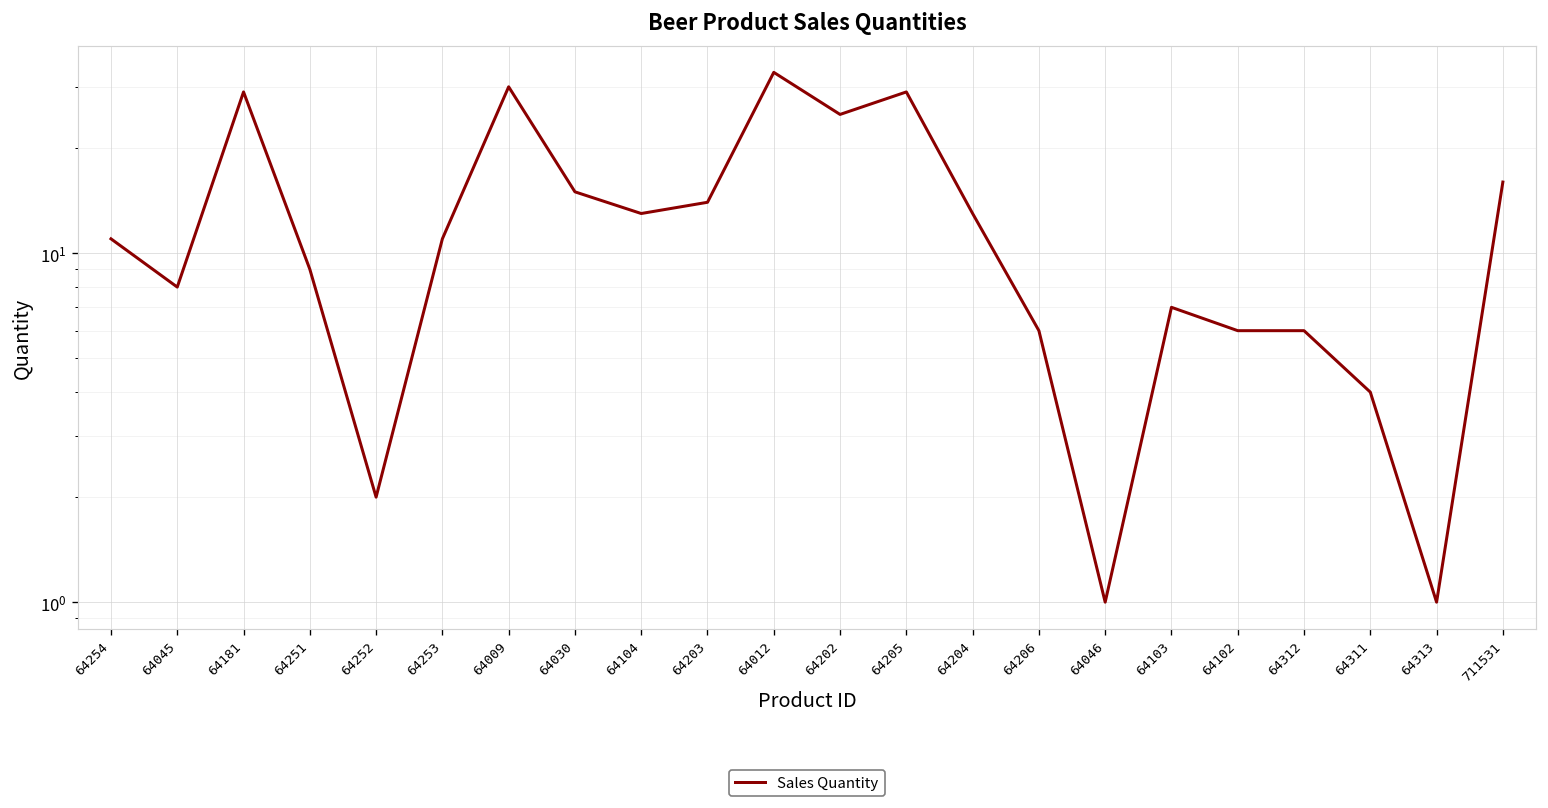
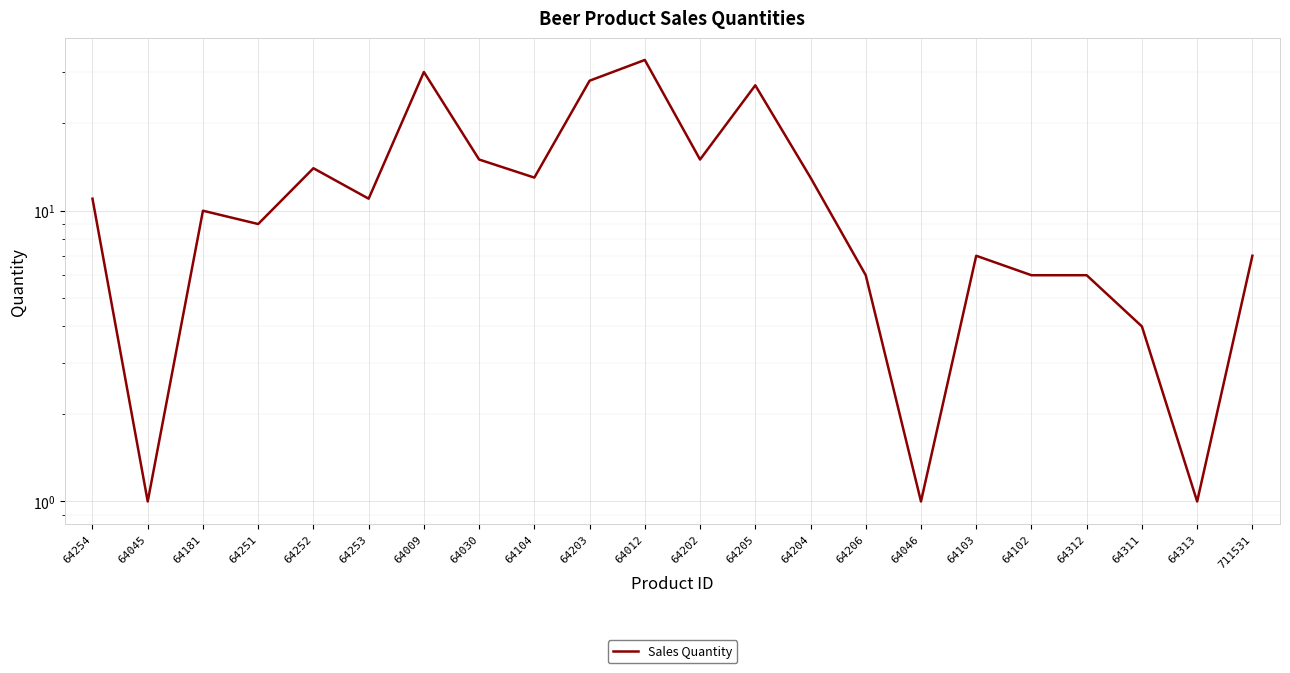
  {
    "64254": 11,
-   "64045": 8,
-   "64181": 29,
+   "64045": 1,
+   "64181": 10,
    "64251": 9,
-   "64252": 2,
+   "64252": 14,
    "64253": 11,
    "64009": 30,
    "64030": 15,
    "64104": 13,
-   "64203": 14,
+   "64203": 28,
    "64012": 33,
-   "64202": 25,
-   "64205": 29,
+   "64202": 15,
+   "64205": 27,
    "64204": 13,
    "64206": 6,
    "64046": 1,
    "64103": 7,
    "64102": 6,
    "64312": 6,
    "64311": 4,
    "64313": 1,
-   "711531": 16
+   "711531": 7
  }
